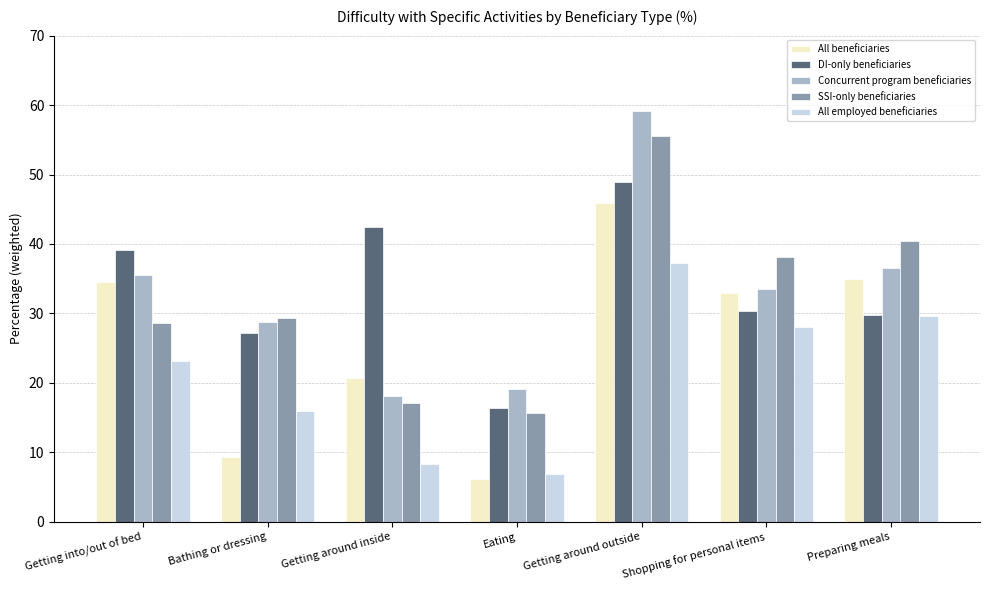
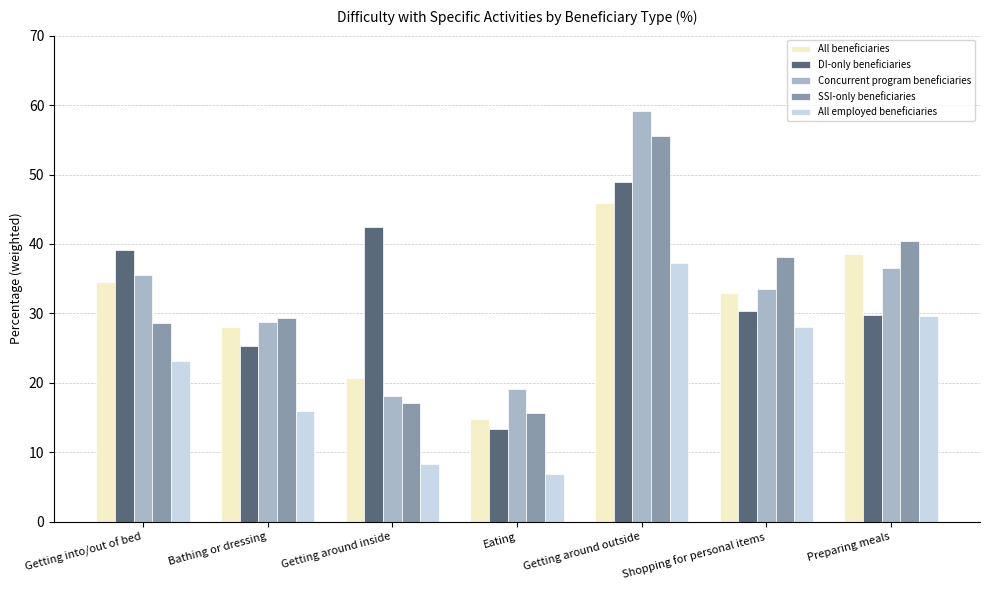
  {
    "All beneficiaries": {
      "Getting into/out of bed": 35,
-     "Bathing or dressing": 9,
+     "Bathing or dressing": 28,
      "Getting around inside": 21,
-     "Eating": 6,
+     "Eating": 15,
      "Getting around outside": 46,
      "Shopping for personal items": 33,
-     "Preparing meals": 35
+     "Preparing meals": 39
    },
    "DI-only beneficiaries": {
      "Getting into/out of bed": 39,
-     "Bathing or dressing": 27,
+     "Bathing or dressing": 25,
      "Getting around inside": 42,
-     "Eating": 16,
+     "Eating": 13,
      "Getting around outside": 49,
      "Shopping for personal items": 30,
      "Preparing meals": 30
    }
  }
